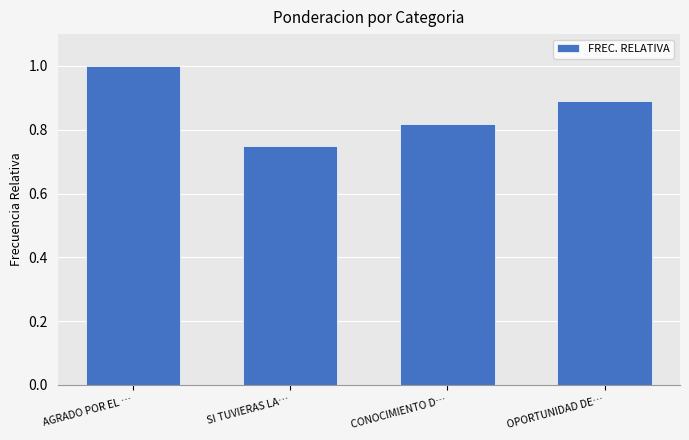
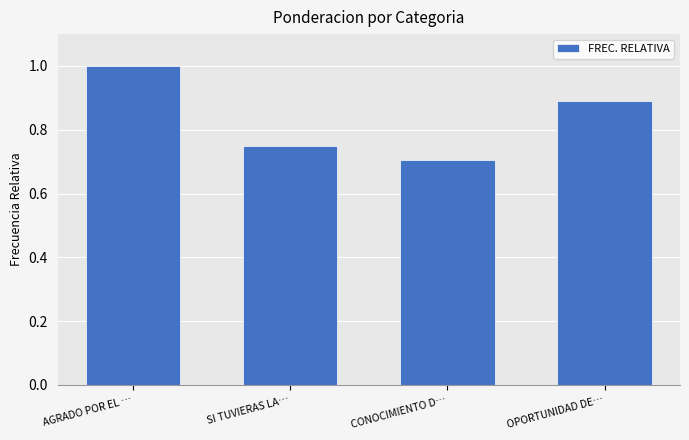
  {
    "AGRADO POR EL …": 1.00,
    "SI TUVIERAS LA…": 0.75,
-   "CONOCIMIENTO D…": 0.82,
+   "CONOCIMIENTO D…": 0.70,
    "OPORTUNIDAD DE…": 0.89
  }
